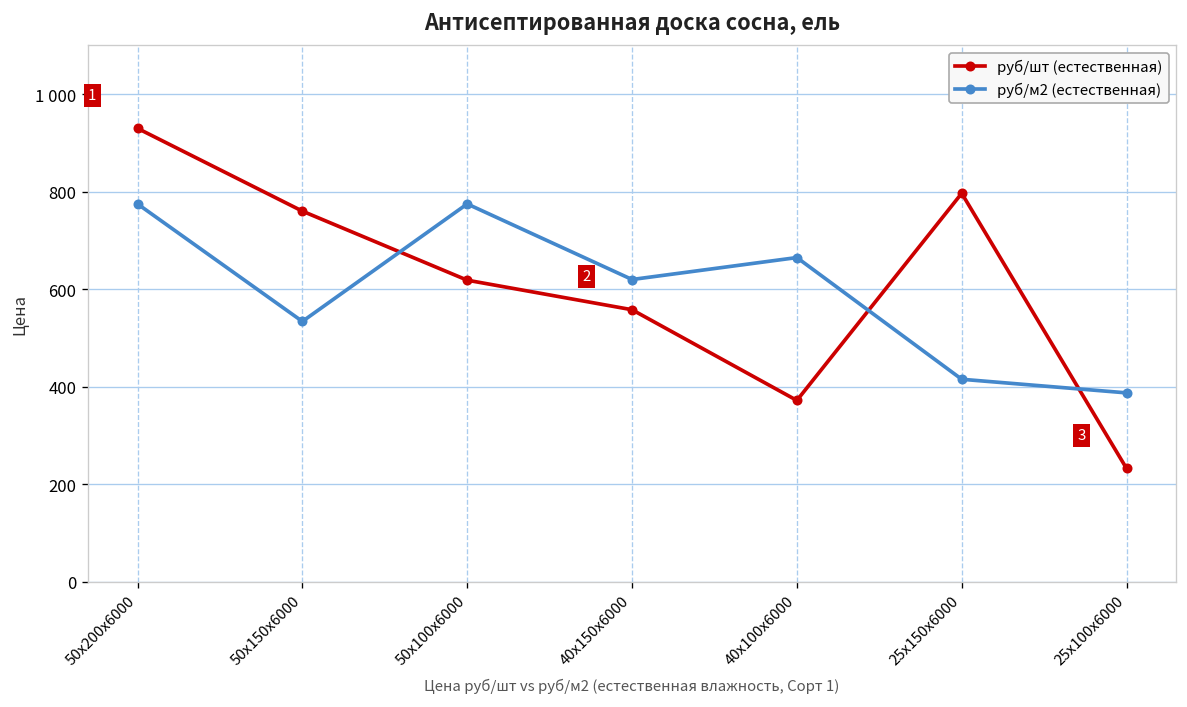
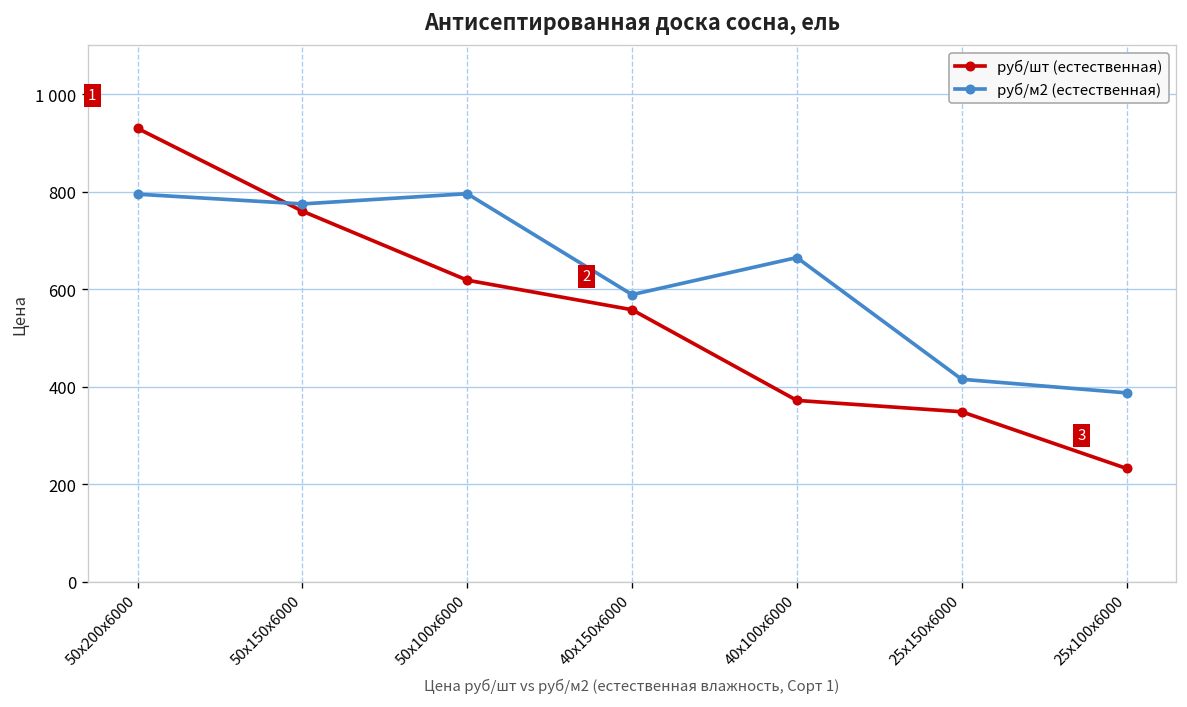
  {
    "руб/шт (естественная)": {
      "50х200х6000": 930,
      "50х150х6000": 760,
      "50х100х6000": 620,
      "40х150х6000": 560,
      "40х100х6000": 370,
-     "25х150х6000": 800,
+     "25х150х6000": 350,
      "25х100х6000": 230
    },
    "руб/м2 (естественная)": {
-     "50х200х6000": 780,
-     "50х150х6000": 530,
-     "50х100х6000": 780,
-     "40х150х6000": 620,
+     "50х200х6000": 800,
+     "50х150х6000": 780,
+     "50х100х6000": 800,
+     "40х150х6000": 590,
      "40х100х6000": 670,
      "25х150х6000": 420,
      "25х100х6000": 390
    }
  }
